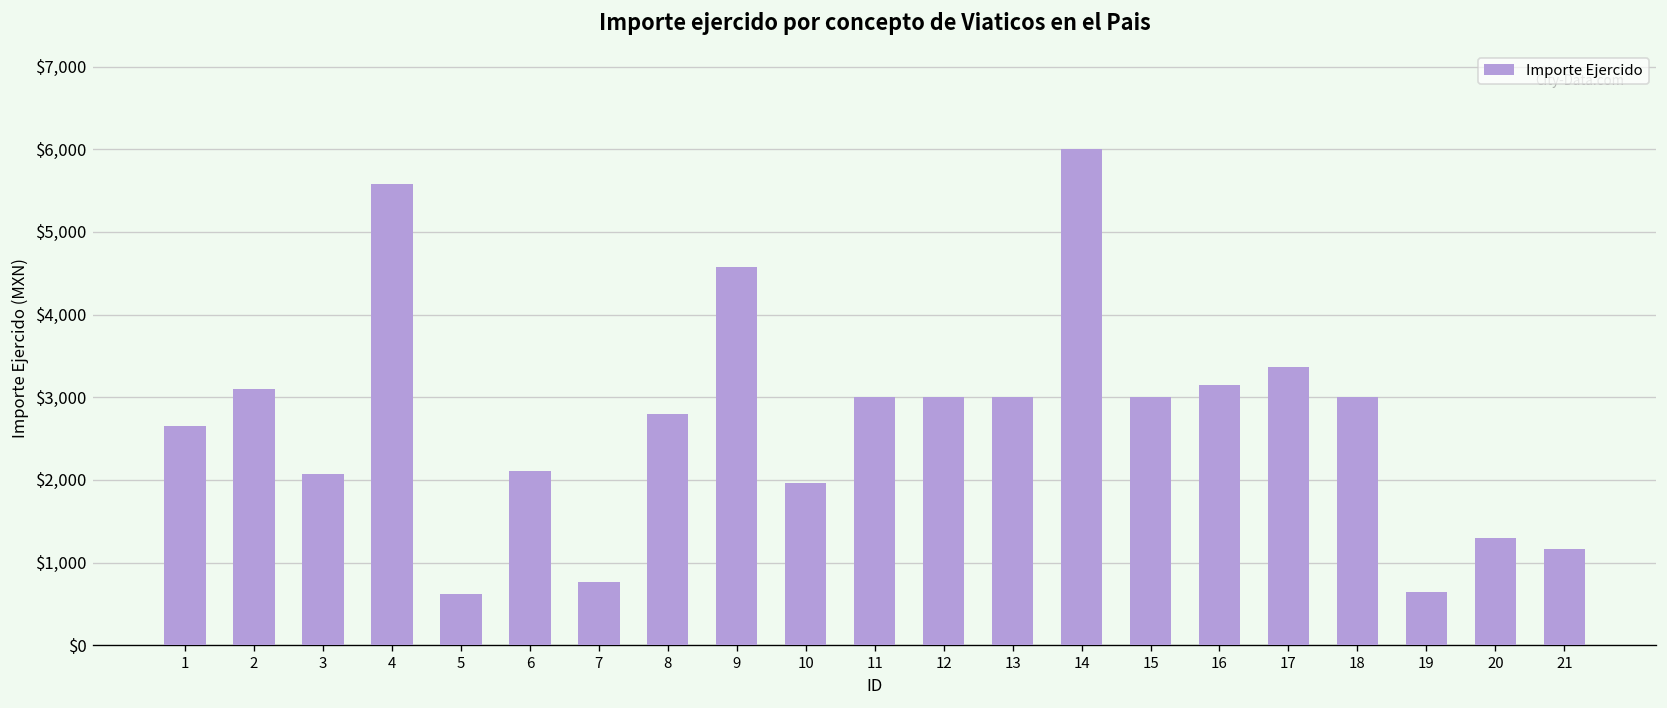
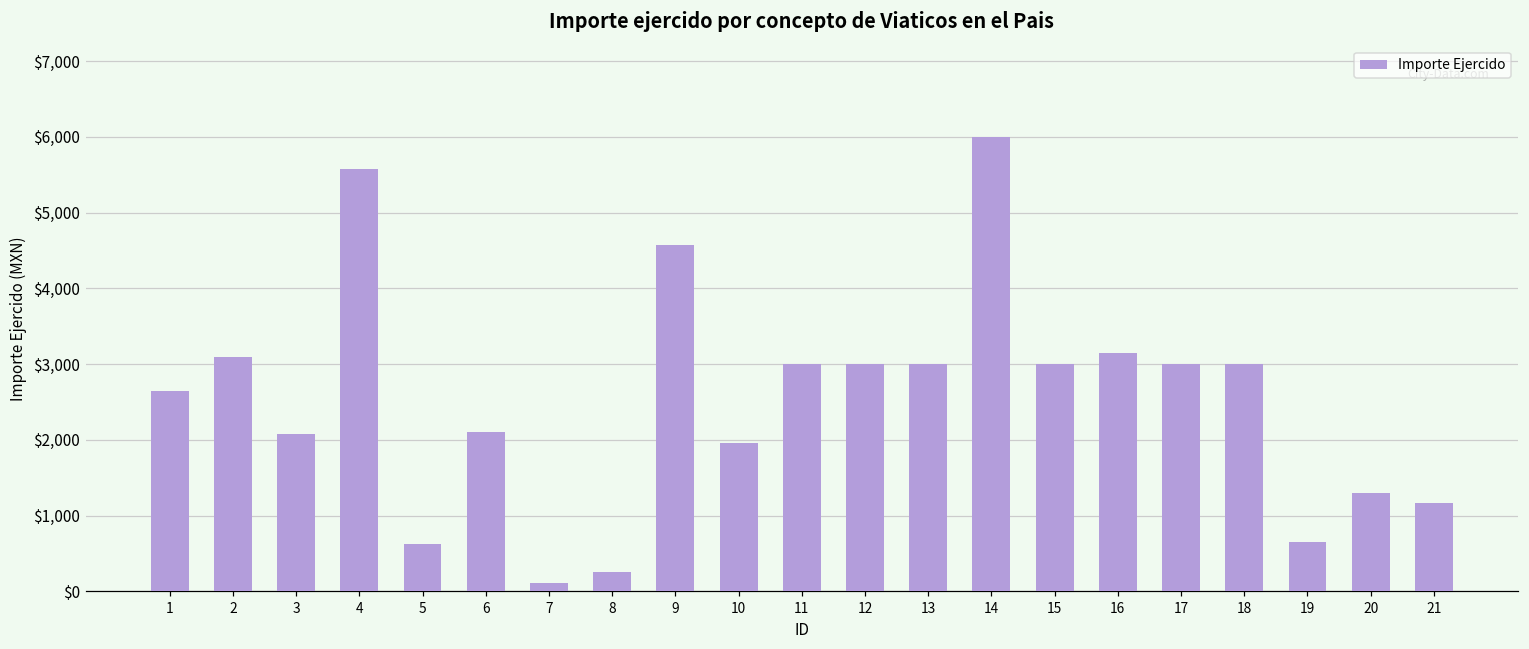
  {
    "1": "$2,700",
    "2": "$3,100",
    "3": "$2,100",
    "4": "$5,600",
    "5": "$600",
    "6": "$2,100",
-   "7": "$800",
-   "8": "$2,800",
+   "7": "$100",
+   "8": "$300",
    "9": "$4,600",
    "10": "$2,000",
    "11": "$3,000",
    "12": "$3,000",
    "13": "$3,000",
    "14": "$6,000",
    "15": "$3,000",
    "16": "$3,200",
-   "17": "$3,400",
+   "17": "$3,000",
    "18": "$3,000",
    "19": "$700",
    "20": "$1,300",
    "21": "$1,200"
  }
